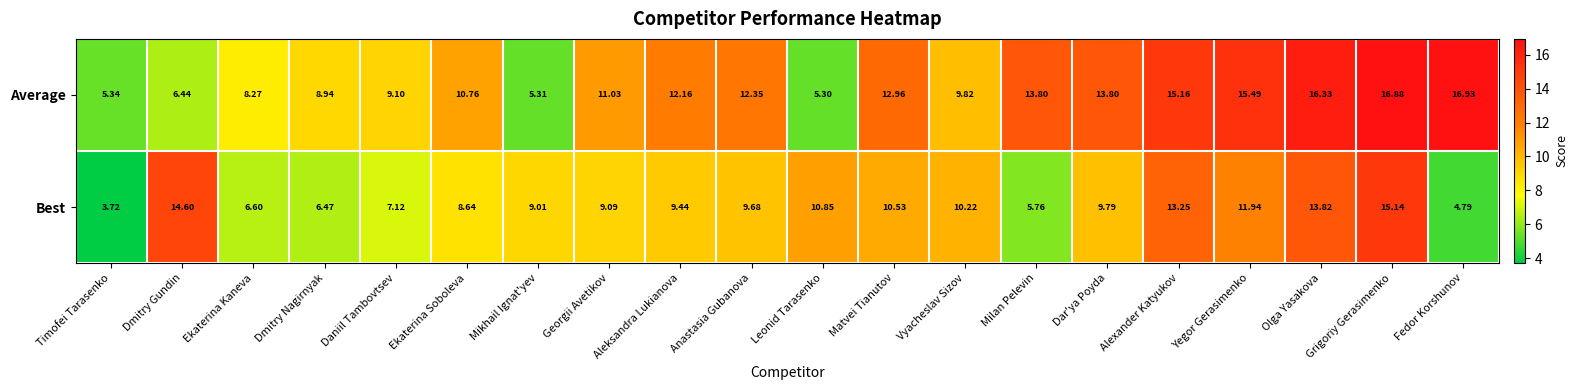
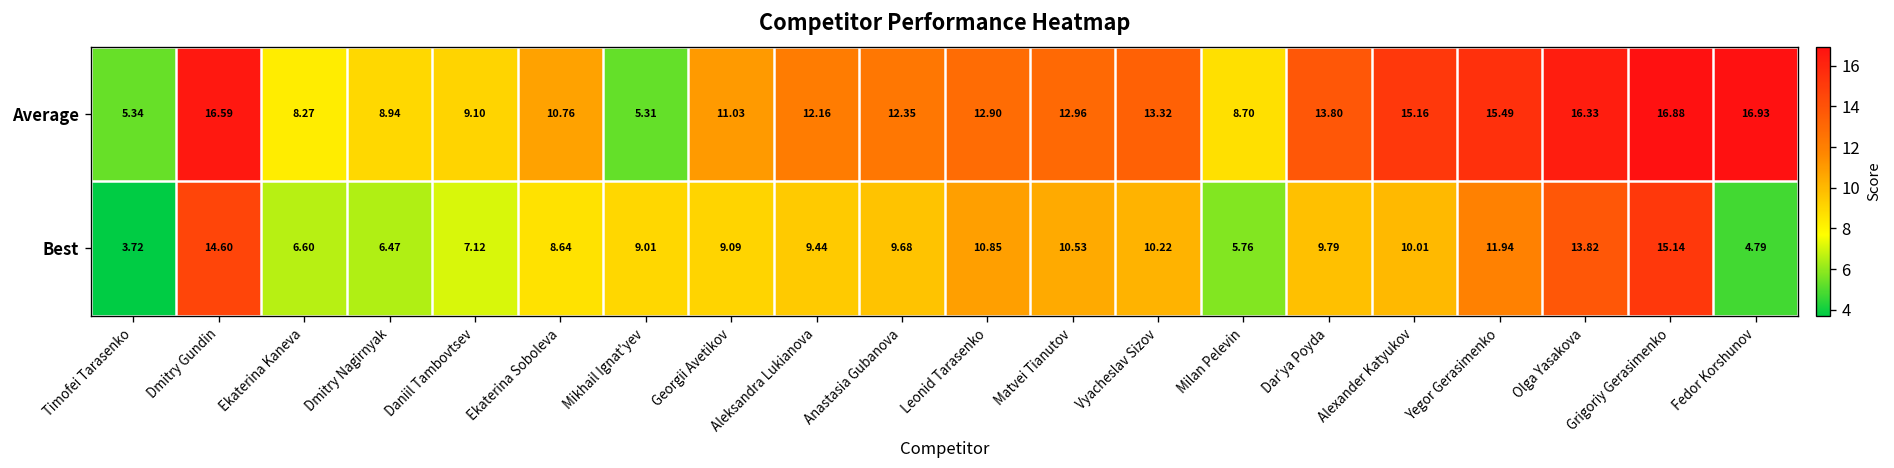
  {
    "Average": {
      "Timofei Tarasenko": 5.34,
-     "Dmitry Gundin": 6.44,
+     "Dmitry Gundin": 16.59,
      "Ekaterina Kaneva": 8.27,
      "Dmitry Nagirnyak": 8.94,
      "Daniil Tambovtsev": 9.10,
      "Ekaterina Soboleva": 10.76,
      "Mikhail Ignat'yev": 5.31,
      "Georgii Avetikov": 11.03,
      "Aleksandra Lukianova": 12.16,
      "Anastasia Gubanova": 12.35,
-     "Leonid Tarasenko": 5.30,
+     "Leonid Tarasenko": 12.90,
      "Matvei Tianutov": 12.96,
-     "Vyacheslav Sizov": 9.82,
-     "Milan Pelevin": 13.80,
+     "Vyacheslav Sizov": 13.32,
+     "Milan Pelevin": 8.70,
      "Dar'ya Poyda": 13.80,
      "Alexander Katyukov": 15.16,
      "Yegor Gerasimenko": 15.49,
      "Olga Yasakova": 16.33,
      "Grigoriy Gerasimenko": 16.88,
      "Fedor Korshunov": 16.93
    },
    "Best": {
      "Timofei Tarasenko": 3.72,
      "Dmitry Gundin": 14.60,
      "Ekaterina Kaneva": 6.60,
      "Dmitry Nagirnyak": 6.47,
      "Daniil Tambovtsev": 7.12,
      "Ekaterina Soboleva": 8.64,
      "Mikhail Ignat'yev": 9.01,
      "Georgii Avetikov": 9.09,
      "Aleksandra Lukianova": 9.44,
      "Anastasia Gubanova": 9.68,
      "Leonid Tarasenko": 10.85,
      "Matvei Tianutov": 10.53,
      "Vyacheslav Sizov": 10.22,
      "Milan Pelevin": 5.76,
      "Dar'ya Poyda": 9.79,
-     "Alexander Katyukov": 13.25,
+     "Alexander Katyukov": 10.01,
      "Yegor Gerasimenko": 11.94,
      "Olga Yasakova": 13.82,
      "Grigoriy Gerasimenko": 15.14,
      "Fedor Korshunov": 4.79
    }
  }
